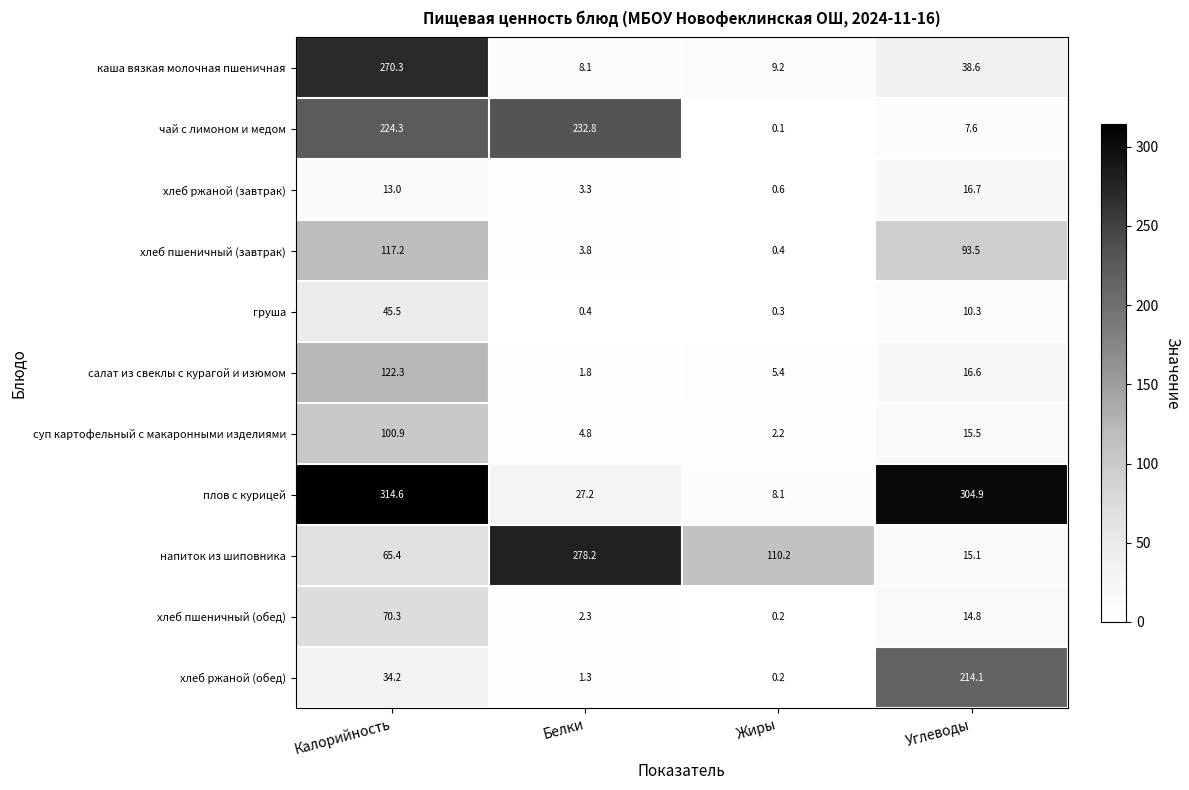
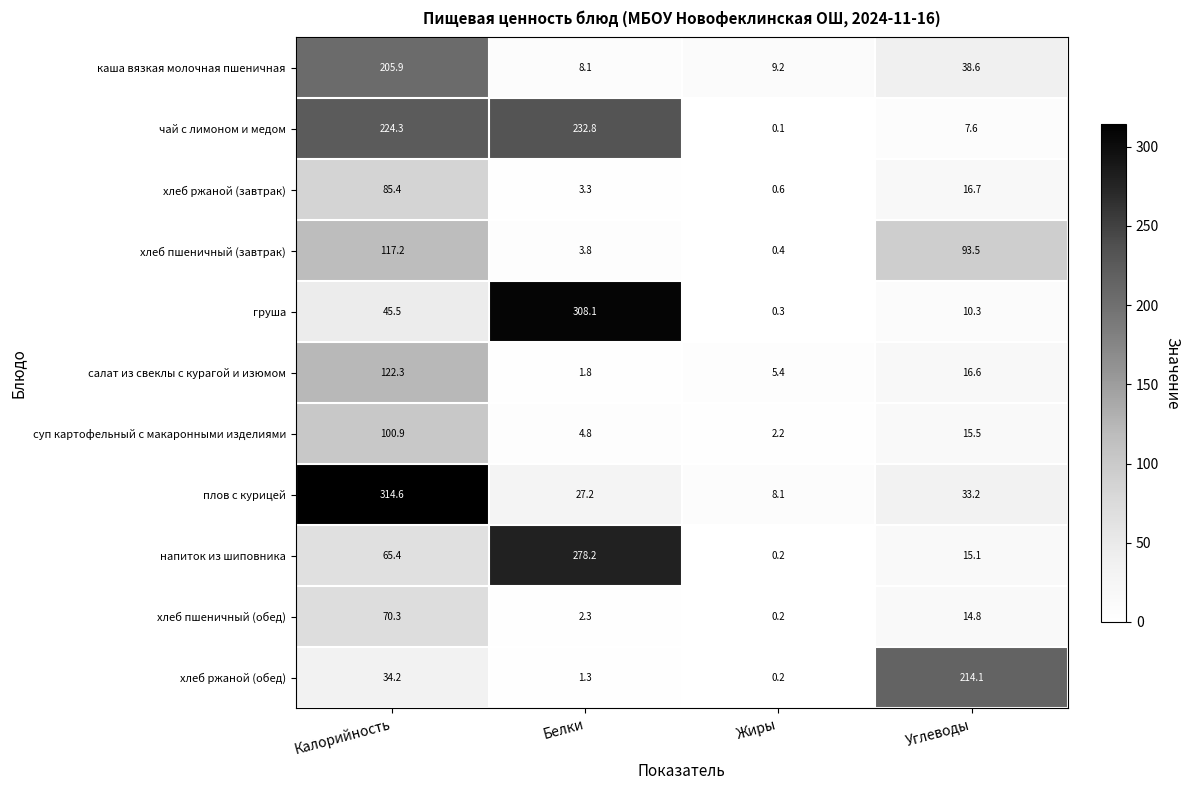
  {
    "каша вязкая молочная пшеничная": {
-     "Калорийность": 270.3,
+     "Калорийность": 205.9,
      "Белки": 8.1,
      "Жиры": 9.2,
      "Углеводы": 38.6
    },
    "чай с лимоном и медом": {
      "Калорийность": 224.3,
      "Белки": 232.8,
      "Жиры": 0.1,
      "Углеводы": 7.6
    },
    "хлеб ржаной (завтрак)": {
-     "Калорийность": 13.0,
+     "Калорийность": 85.4,
      "Белки": 3.3,
      "Жиры": 0.6,
      "Углеводы": 16.7
    },
    "хлеб пшеничный (завтрак)": {
      "Калорийность": 117.2,
      "Белки": 3.8,
      "Жиры": 0.4,
      "Углеводы": 93.5
    },
    "груша": {
      "Калорийность": 45.5,
-     "Белки": 0.4,
+     "Белки": 308.1,
      "Жиры": 0.3,
      "Углеводы": 10.3
    },
    "салат из свеклы с курагой и изюмом": {
      "Калорийность": 122.3,
      "Белки": 1.8,
      "Жиры": 5.4,
      "Углеводы": 16.6
    },
    "суп картофельный с макаронными изделиями": {
      "Калорийность": 100.9,
      "Белки": 4.8,
      "Жиры": 2.2,
      "Углеводы": 15.5
    },
    "плов с курицей": {
      "Калорийность": 314.6,
      "Белки": 27.2,
      "Жиры": 8.1,
-     "Углеводы": 304.9
+     "Углеводы": 33.2
    },
    "напиток из шиповника": {
      "Калорийность": 65.4,
      "Белки": 278.2,
-     "Жиры": 110.2,
+     "Жиры": 0.2,
      "Углеводы": 15.1
    },
    "хлеб пшеничный (обед)": {
      "Калорийность": 70.3,
      "Белки": 2.3,
      "Жиры": 0.2,
      "Углеводы": 14.8
    },
    "хлеб ржаной (обед)": {
      "Калорийность": 34.2,
      "Белки": 1.3,
      "Жиры": 0.2,
      "Углеводы": 214.1
    }
  }
